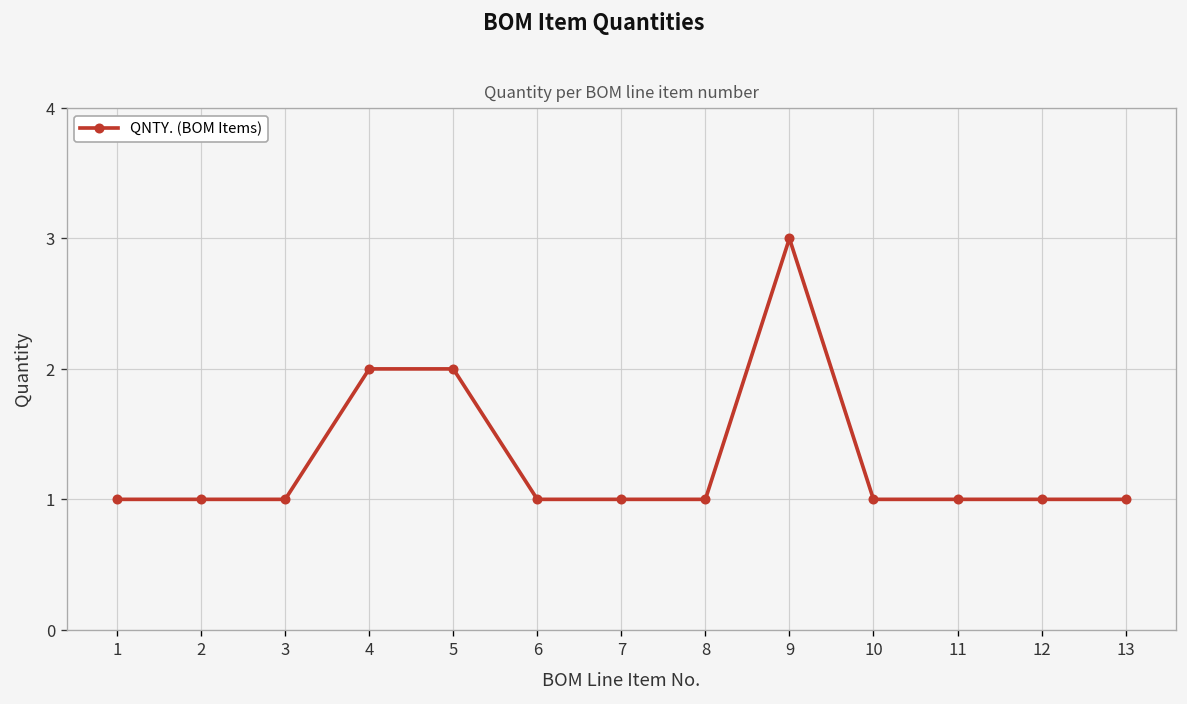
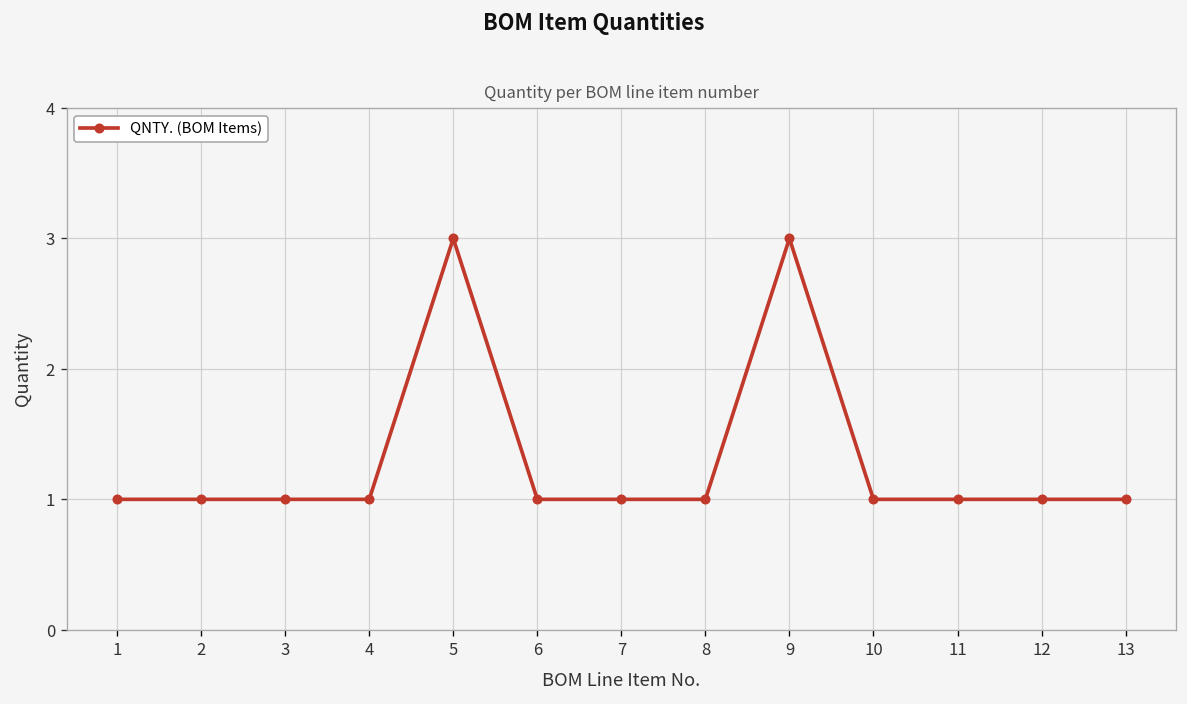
  {
    "1": 1,
    "2": 1,
    "3": 1,
-   "4": 2,
-   "5": 2,
+   "4": 1,
+   "5": 3,
    "6": 1,
    "7": 1,
    "8": 1,
    "9": 3,
    "10": 1,
    "11": 1,
    "12": 1,
    "13": 1
  }
